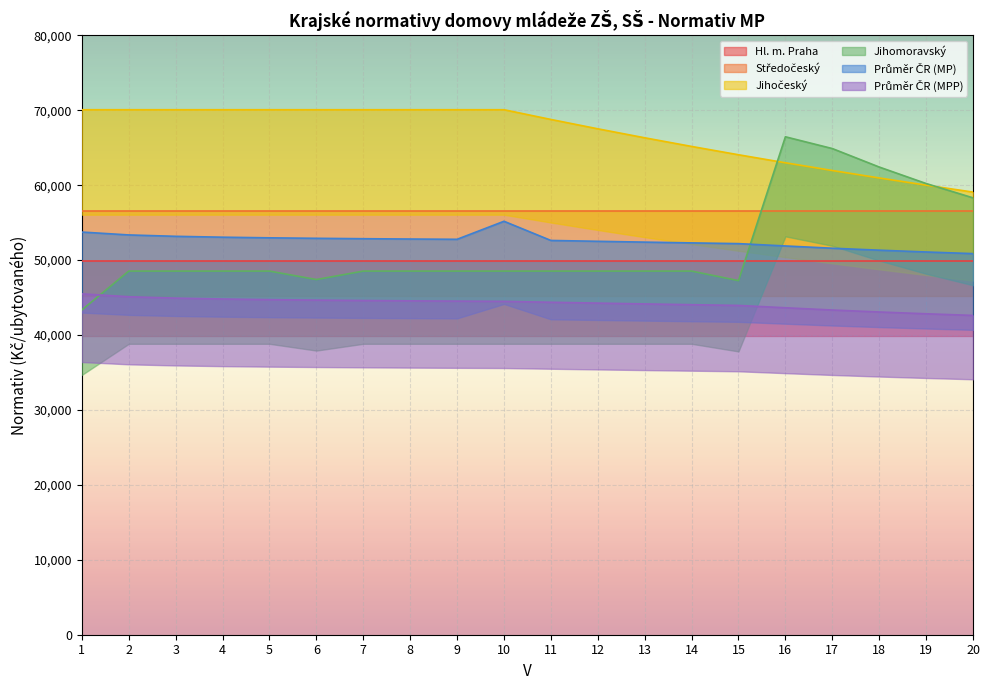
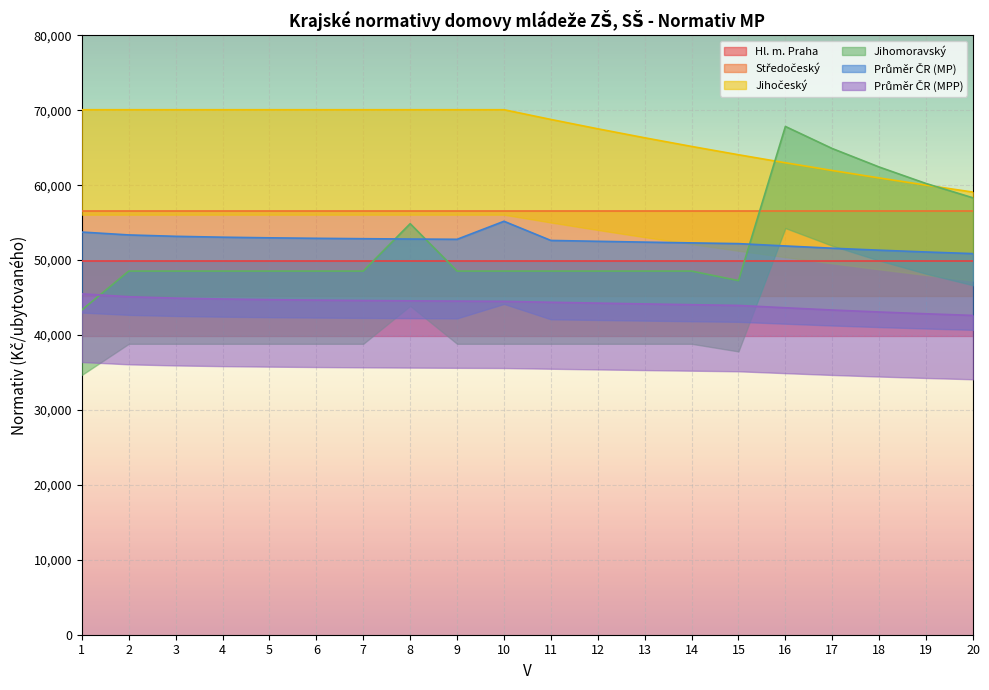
  {
    "Jihočeský": {
      "1": "70,000",
      "2": "70,000",
      "3": "70,000",
      "4": "70,000",
      "5": "70,000",
      "6": "70,000",
      "7": "70,000",
      "8": "70,000",
      "9": "70,000",
      "10": "70,000",
      "11": "69,000",
      "12": "68,000",
      "13": "66,000",
      "14": "65,000",
      "15": "64,000",
      "16": "63,000",
      "17": "62,000",
      "18": "61,000",
      "20": "59,000"
    },
    "Jihomoravský": {
      "1": "43,000",
      "2": "49,000",
      "3": "49,000",
      "4": "49,000",
      "5": "49,000",
-     "6": "47,000",
+     "6": "49,000",
      "7": "49,000",
-     "8": "49,000",
+     "8": "55,000",
      "9": "49,000",
      "10": "49,000",
      "11": "49,000",
      "12": "49,000",
      "13": "49,000",
      "14": "49,000",
      "15": "47,000",
-     "16": "66,000",
+     "16": "68,000",
      "17": "65,000",
      "18": "62,000",
      "20": "58,000"
    },
    "Průměr ČR (MP)": {
      "1": "54,000",
      "2": "53,000",
      "3": "53,000",
      "4": "53,000",
      "5": "53,000",
      "6": "53,000",
      "7": "53,000",
      "8": "53,000",
      "9": "53,000",
      "10": "55,000",
      "11": "53,000",
      "12": "53,000",
      "13": "52,000",
      "14": "52,000",
      "15": "52,000",
      "16": "52,000",
      "17": "52,000",
      "18": "51,000",
      "19": "51,000",
      "20": "51,000"
    },
    "Průměr ČR (MPP)": {
      "1": "45,000",
      "2": "45,000",
      "3": "45,000",
      "4": "45,000",
      "5": "45,000",
      "6": "45,000",
      "7": "45,000",
      "8": "45,000",
      "9": "45,000",
      "10": "44,000",
      "11": "44,000",
      "12": "44,000",
      "13": "44,000",
      "14": "44,000",
      "15": "44,000",
      "16": "44,000",
      "17": "43,000",
      "18": "43,000",
      "19": "43,000",
      "20": "43,000"
    }
  }
